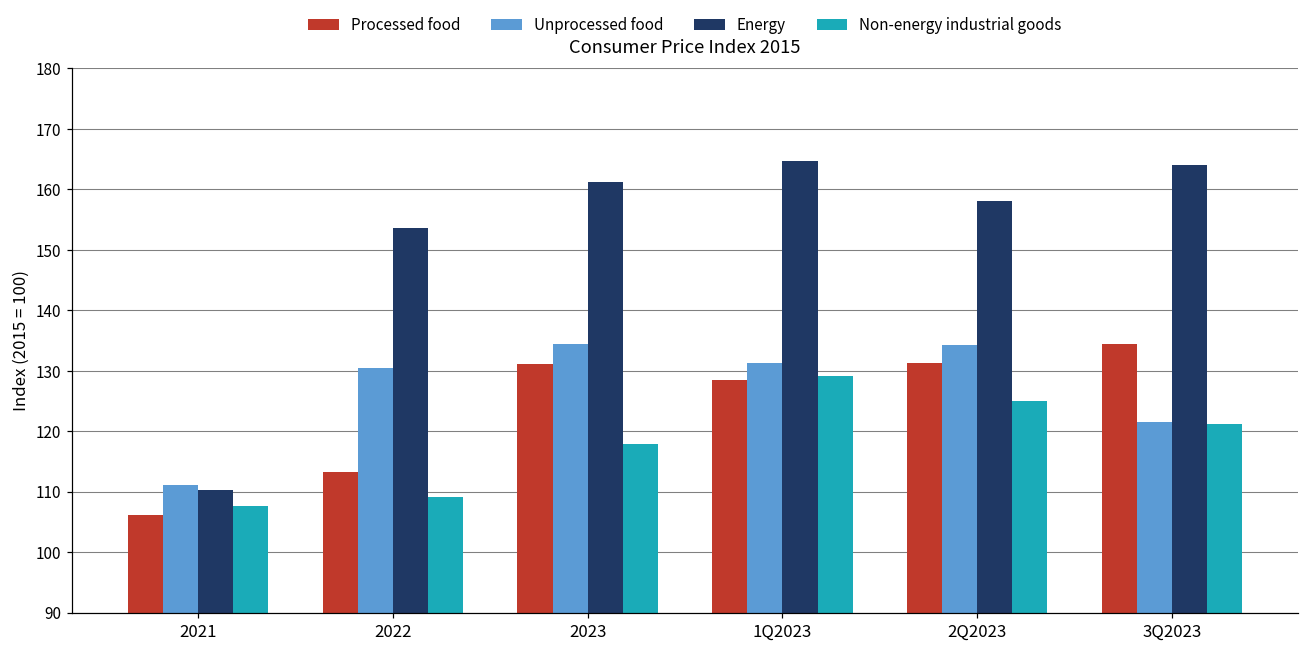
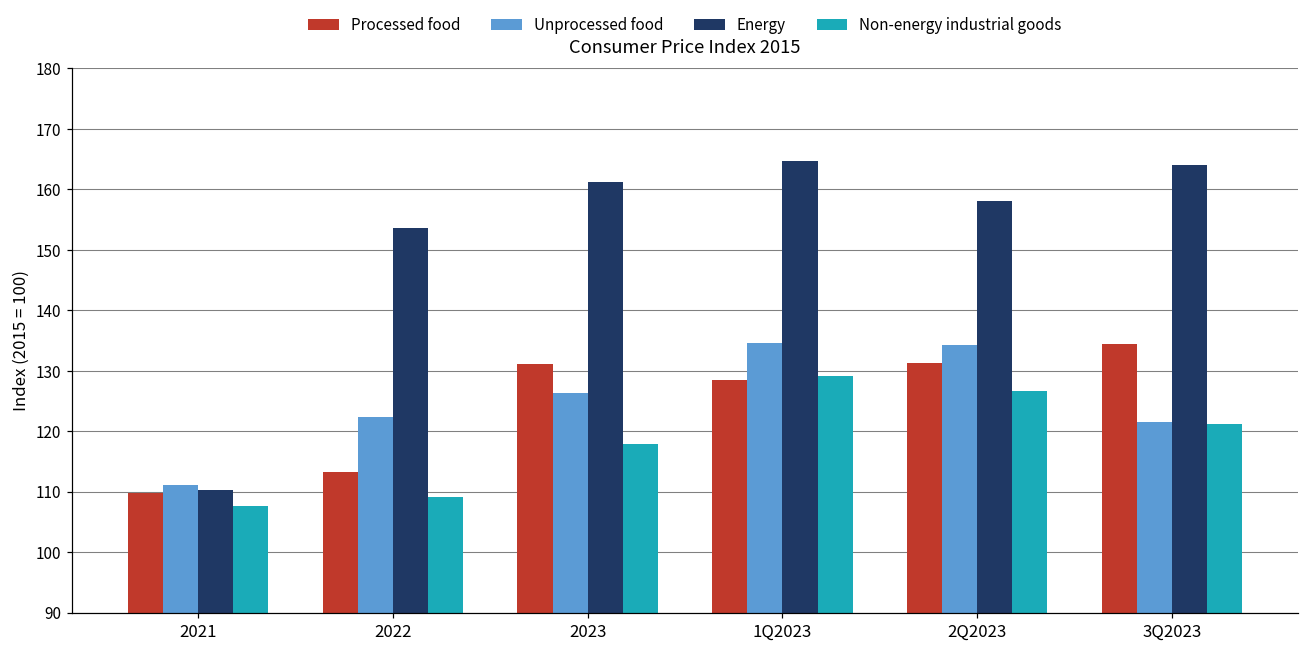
  {
    "Processed food": {
-     "2021": 106,
+     "2021": 110,
      "2022": 113,
      "2023": 131,
      "1Q2023": 129,
      "2Q2023": 131,
      "3Q2023": 134
    },
    "Unprocessed food": {
      "2021": 111,
-     "2022": 130,
-     "2023": 134,
-     "1Q2023": 131,
+     "2022": 122,
+     "2023": 126,
+     "1Q2023": 135,
      "2Q2023": 134,
      "3Q2023": 122
    },
    "Energy": {
      "2021": 110,
      "2022": 154,
      "2023": 161,
      "1Q2023": 165,
      "2Q2023": 158,
      "3Q2023": 164
    },
    "Non-energy industrial goods": {
      "2021": 108,
      "2022": 109,
      "2023": 118,
      "1Q2023": 129,
-     "2Q2023": 125,
+     "2Q2023": 127,
      "3Q2023": 121
    }
  }
